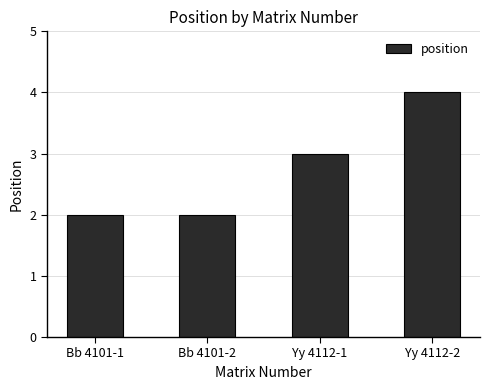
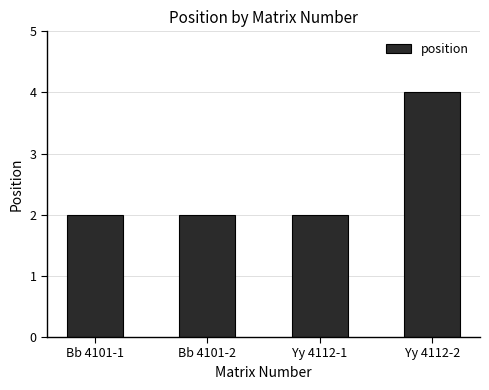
  {
    "Bb 4101-1": 2,
    "Bb 4101-2": 2,
-   "Yy 4112-1": 3,
+   "Yy 4112-1": 2,
    "Yy 4112-2": 4
  }
